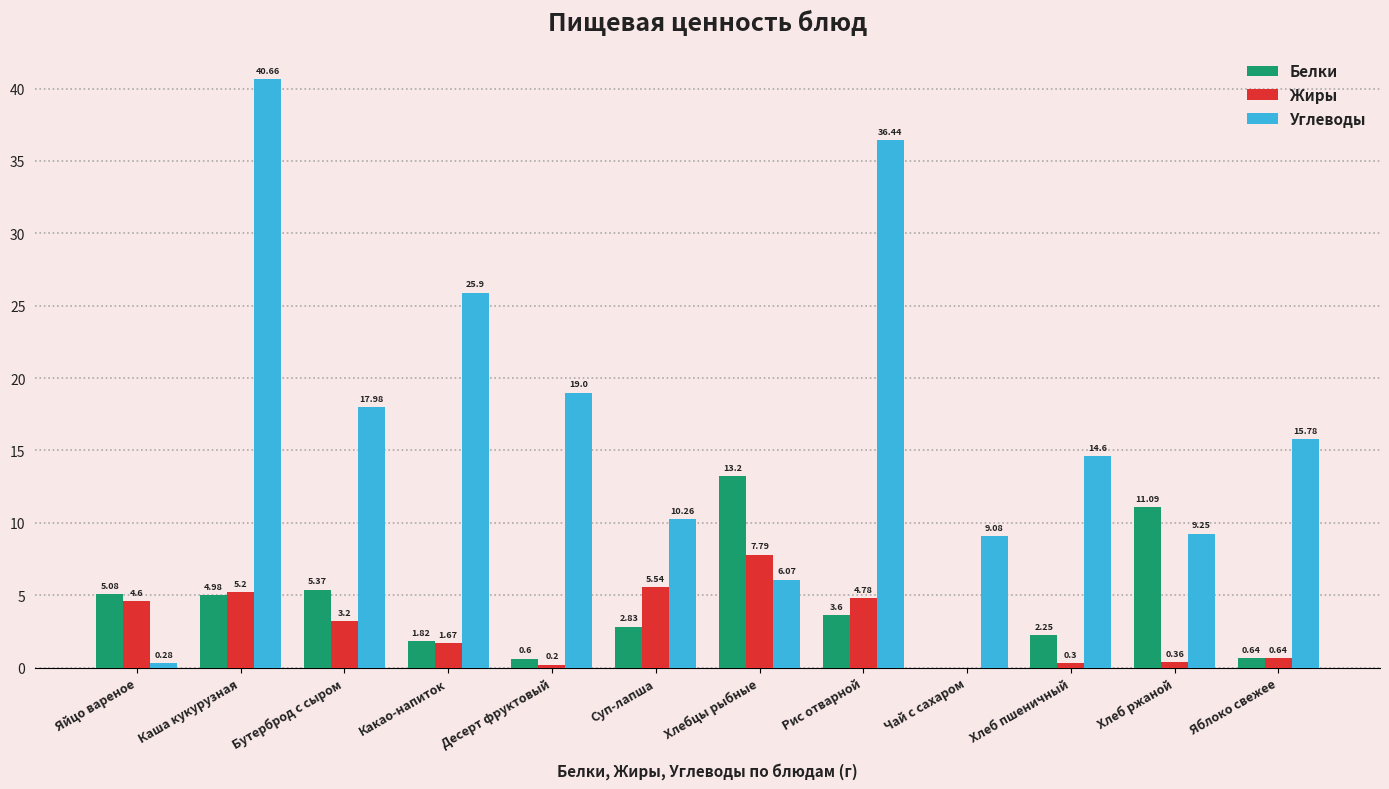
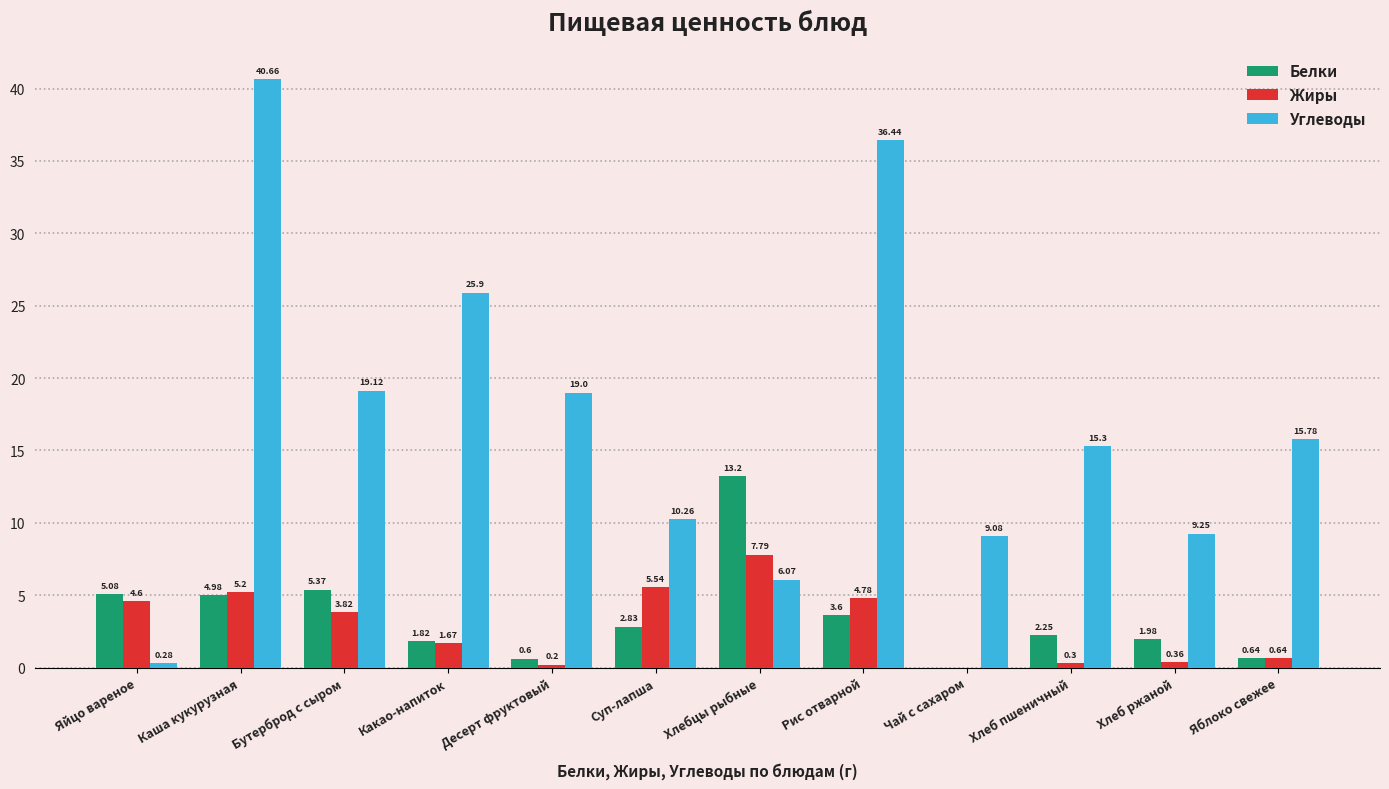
  {
    "Белки": {
      "Яйцо вареное": 5.08,
      "Каша кукурузная": 4.98,
      "Бутерброд с сыром": 5.37,
      "Какао-напиток": 1.82,
      "Десерт фруктовый": 0.6,
      "Суп-лапша": 2.83,
      "Хлебцы рыбные": 13.2,
      "Рис отварной": 3.6,
      "Хлеб пшеничный": 2.25,
-     "Хлеб ржаной": 11.09,
+     "Хлеб ржаной": 1.98,
      "Яблоко свежее": 0.64
    },
    "Жиры": {
      "Яйцо вареное": 4.6,
      "Каша кукурузная": 5.2,
-     "Бутерброд с сыром": 3.2,
+     "Бутерброд с сыром": 3.82,
      "Какао-напиток": 1.67,
      "Десерт фруктовый": 0.2,
      "Суп-лапша": 5.54,
      "Хлебцы рыбные": 7.79,
      "Рис отварной": 4.78,
      "Хлеб пшеничный": 0.3,
      "Хлеб ржаной": 0.36,
      "Яблоко свежее": 0.64
    },
    "Углеводы": {
      "Яйцо вареное": 0.28,
      "Каша кукурузная": 40.66,
-     "Бутерброд с сыром": 17.98,
+     "Бутерброд с сыром": 19.12,
      "Какао-напиток": 25.9,
      "Десерт фруктовый": 19.0,
      "Суп-лапша": 10.26,
      "Хлебцы рыбные": 6.07,
      "Рис отварной": 36.44,
      "Чай с сахаром": 9.08,
-     "Хлеб пшеничный": 14.6,
+     "Хлеб пшеничный": 15.3,
      "Хлеб ржаной": 9.25,
      "Яблоко свежее": 15.78
    }
  }
